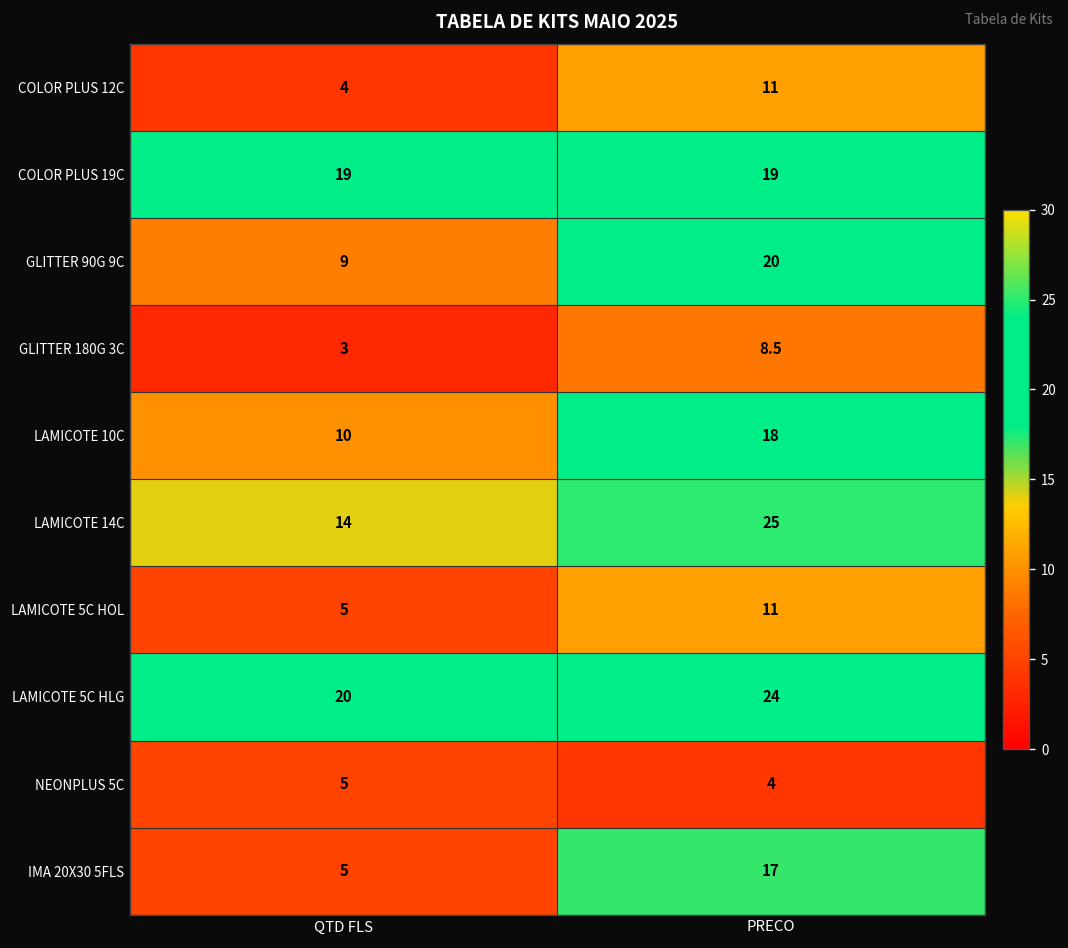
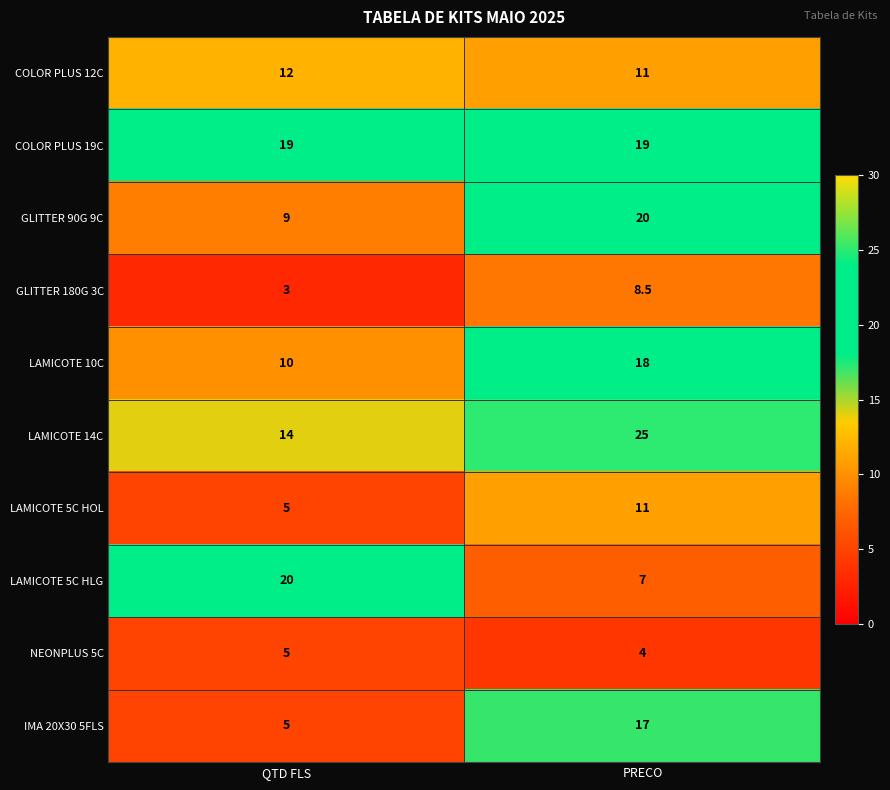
  {
    "COLOR PLUS 12C": {
-     "QTD FLS": 4,
+     "QTD FLS": 12,
      "PRECO": 11
    },
    "COLOR PLUS 19C": {
      "QTD FLS": 19,
      "PRECO": 19
    },
    "GLITTER 90G 9C": {
      "QTD FLS": 9,
      "PRECO": 20
    },
    "GLITTER 180G 3C": {
      "QTD FLS": 3,
      "PRECO": 8.5
    },
    "LAMICOTE 10C": {
      "QTD FLS": 10,
      "PRECO": 18
    },
    "LAMICOTE 14C": {
      "QTD FLS": 14,
      "PRECO": 25
    },
    "LAMICOTE 5C HOL": {
      "QTD FLS": 5,
      "PRECO": 11
    },
    "LAMICOTE 5C HLG": {
      "QTD FLS": 20,
-     "PRECO": 24
+     "PRECO": 7
    },
    "NEONPLUS 5C": {
      "QTD FLS": 5,
      "PRECO": 4
    },
    "IMA 20X30 5FLS": {
      "QTD FLS": 5,
      "PRECO": 17
    }
  }
